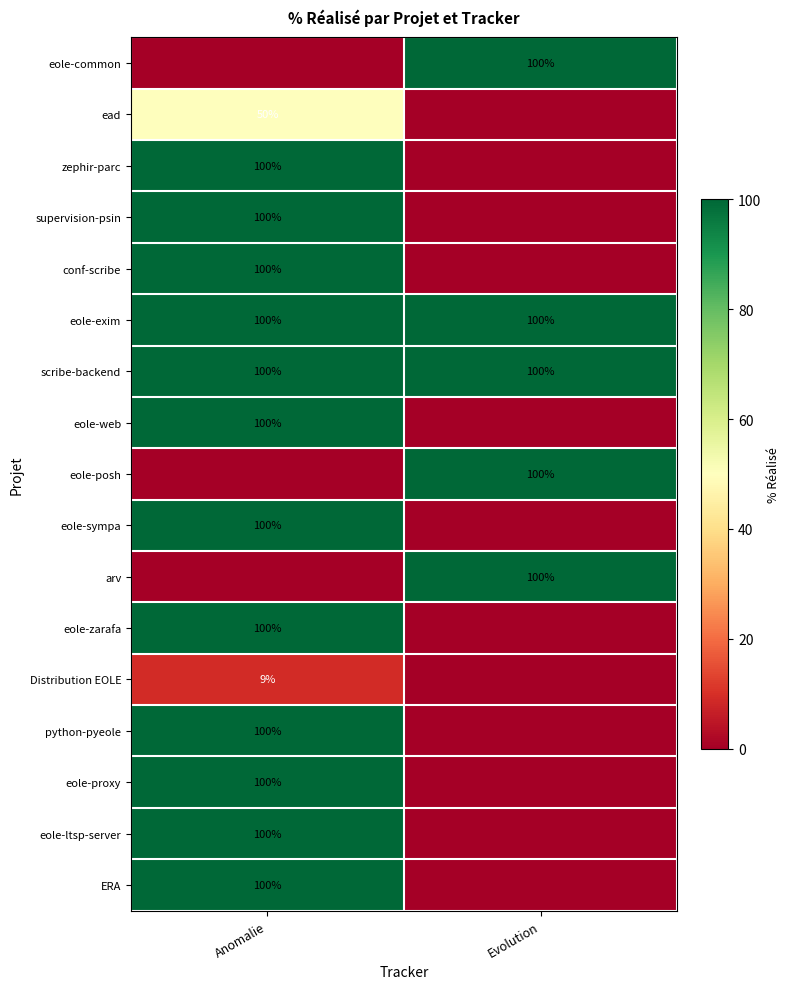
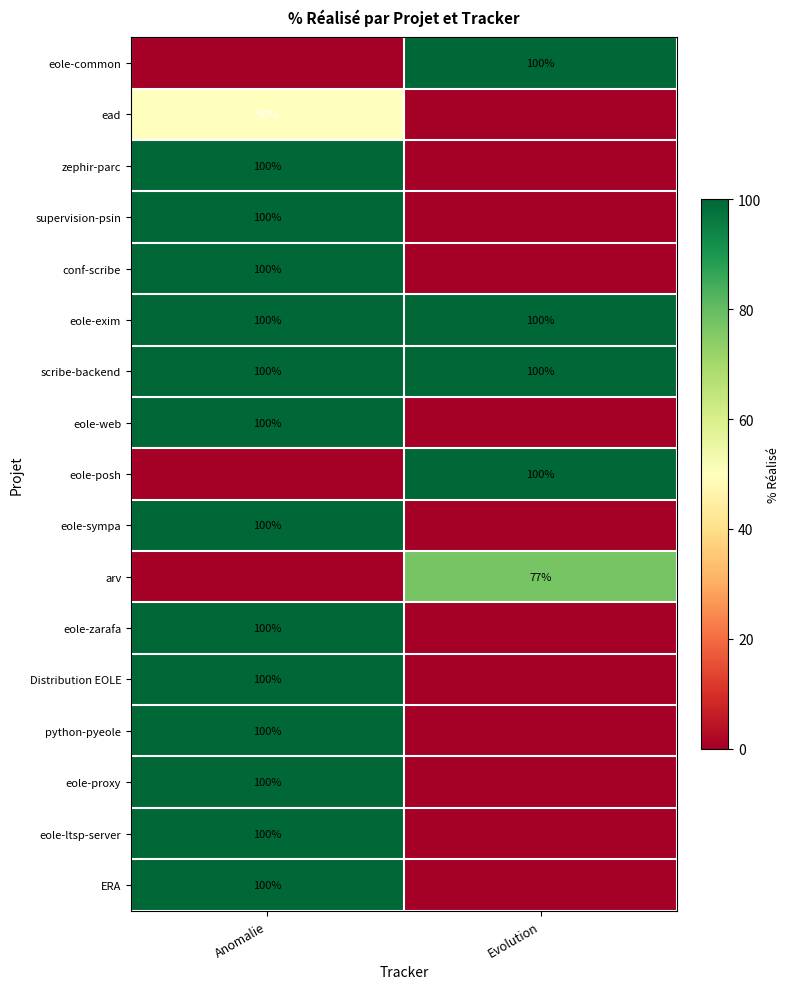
  {
    "eole-common": {
      "Evolution": "100%"
    },
    "ead": {
      "Anomalie": "50%"
    },
    "zephir-parc": {
      "Anomalie": "100%"
    },
    "supervision-psin": {
      "Anomalie": "100%"
    },
    "conf-scribe": {
      "Anomalie": "100%"
    },
    "eole-exim": {
      "Anomalie": "100%",
      "Evolution": "100%"
    },
    "scribe-backend": {
      "Anomalie": "100%",
      "Evolution": "100%"
    },
    "eole-web": {
      "Anomalie": "100%"
    },
    "eole-posh": {
      "Evolution": "100%"
    },
    "eole-sympa": {
      "Anomalie": "100%"
    },
    "arv": {
-     "Evolution": "100%"
+     "Evolution": "77%"
    },
    "eole-zarafa": {
      "Anomalie": "100%"
    },
    "Distribution EOLE": {
-     "Anomalie": "9%"
+     "Anomalie": "100%"
    },
    "python-pyeole": {
      "Anomalie": "100%"
    },
    "eole-proxy": {
      "Anomalie": "100%"
    },
    "eole-ltsp-server": {
      "Anomalie": "100%"
    },
    "ERA": {
      "Anomalie": "100%"
    }
  }
